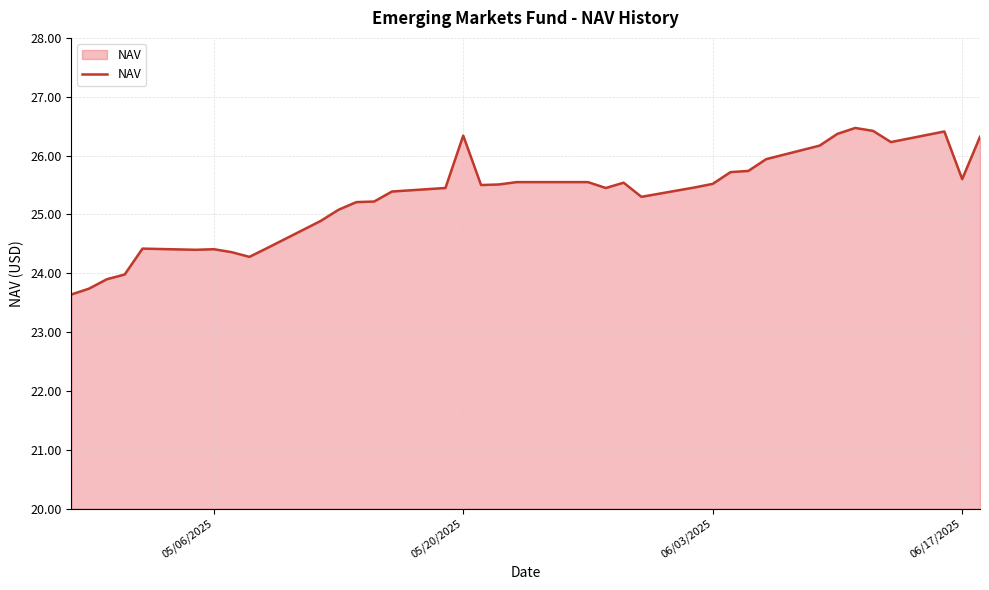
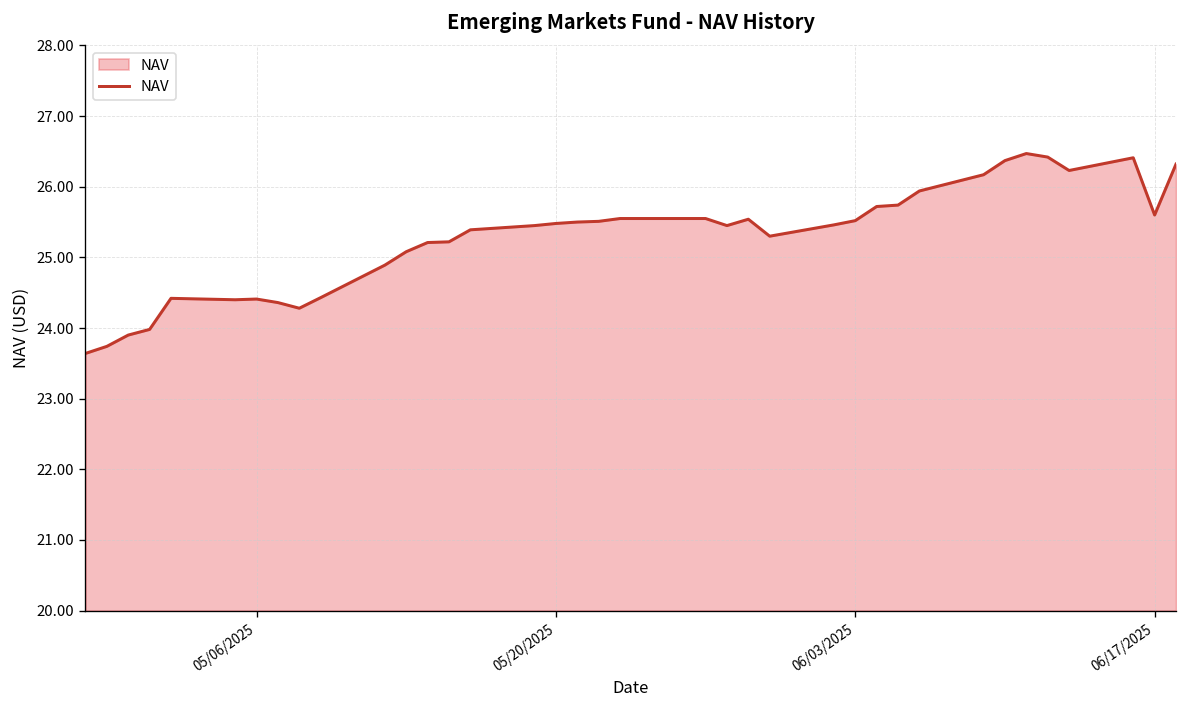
  {
    "05/06/2025": 24.4,
-   "05/20/2025": 26.3,
+   "05/20/2025": 25.5,
    "06/03/2025": 25.5,
    "06/17/2025": 25.6
  }
